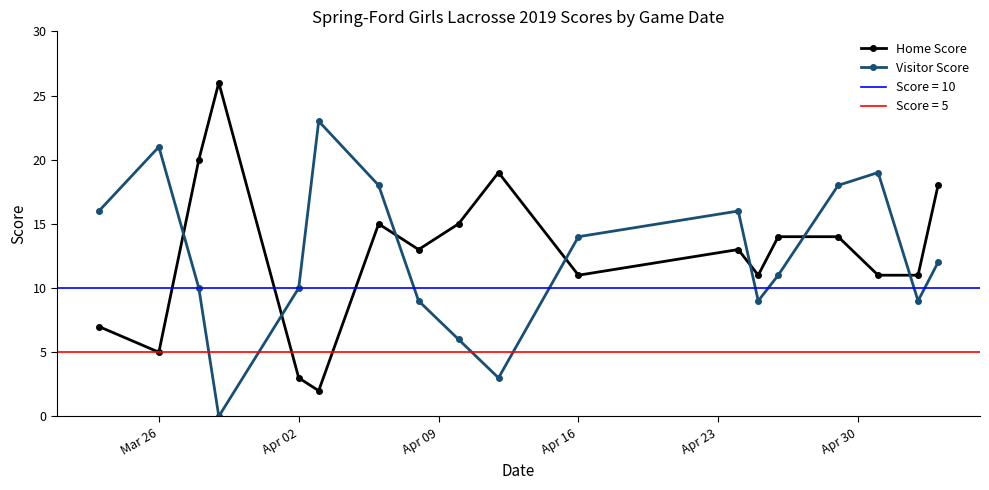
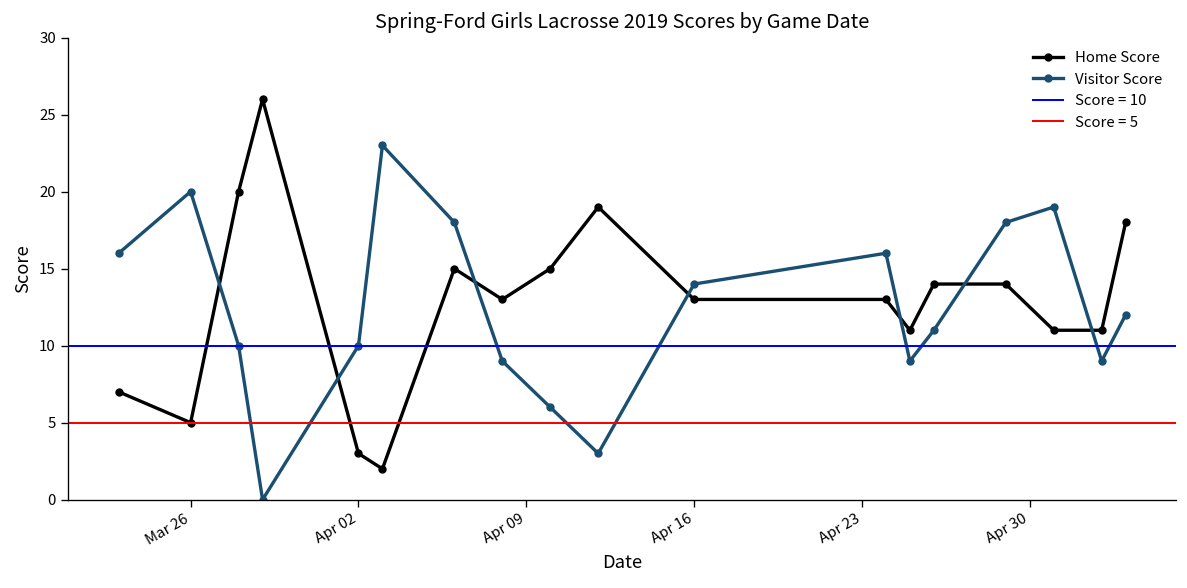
  {
    "Home Score": {
      "Mar 26": 5,
      "Apr 02": 3,
-     "Apr 16": 11
+     "Apr 16": 13
    },
    "Visitor Score": {
-     "Mar 26": 21,
+     "Mar 26": 20,
      "Apr 02": 10,
      "Apr 16": 14
    }
  }
